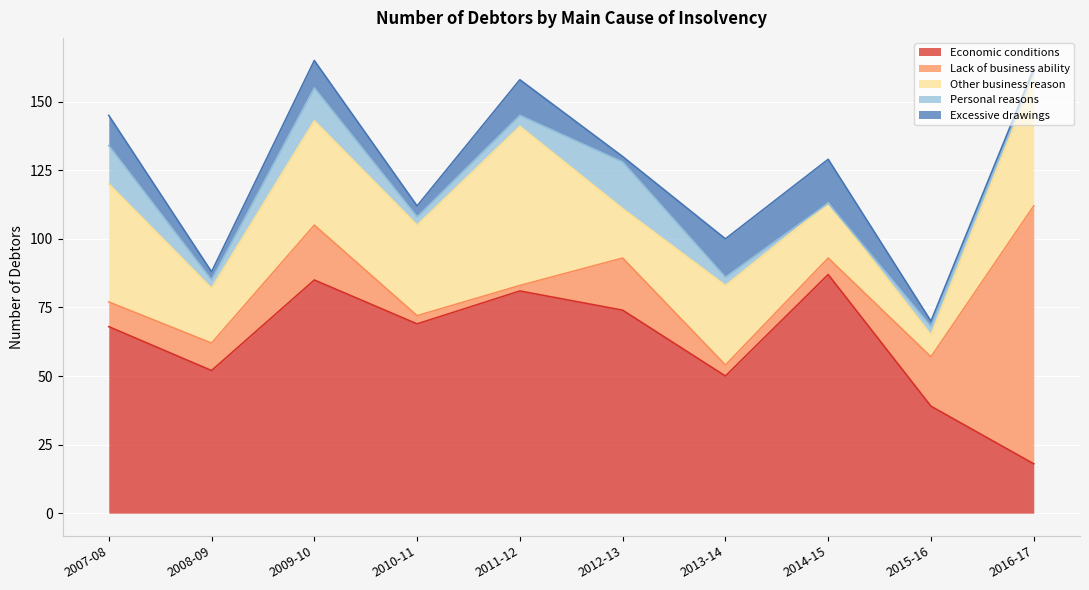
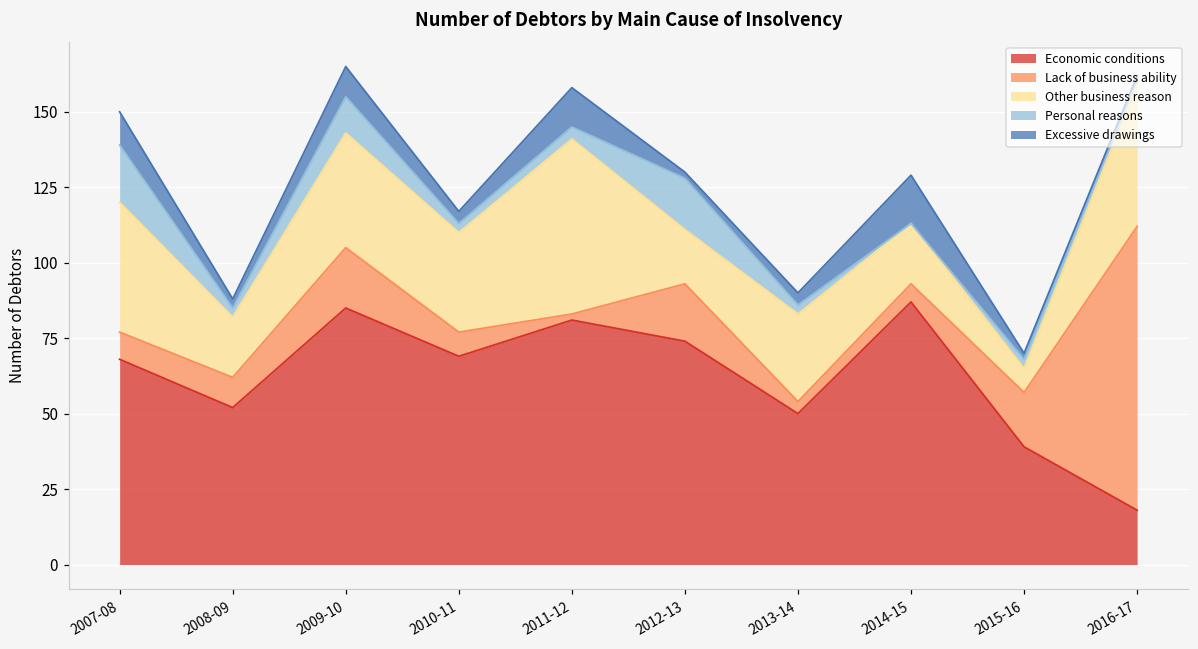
  {
    "Economic conditions": {
      "2007-08": 68,
      "2008-09": 52,
      "2009-10": 85,
      "2010-11": 69,
      "2011-12": 81,
      "2012-13": 74,
      "2013-14": 50,
      "2014-15": 87,
      "2015-16": 39,
      "2016-17": 18
    },
    "Lack of business ability": {
      "2007-08": 9,
      "2008-09": 10,
      "2009-10": 20,
-     "2010-11": 3,
+     "2010-11": 8,
      "2011-12": 2,
      "2012-13": 19,
      "2013-14": 4,
      "2014-15": 6,
      "2015-16": 18,
      "2016-17": 94
    },
    "Other business reason": {
      "2007-08": 43,
      "2008-09": 20,
      "2009-10": 38,
      "2010-11": 33,
      "2011-12": 58,
      "2012-13": 18,
      "2013-14": 29,
      "2015-16": 8
    },
    "Personal reasons": {
-     "2007-08": 14,
+     "2007-08": 19,
      "2008-09": 3,
      "2009-10": 12,
      "2010-11": 3,
      "2011-12": 4,
      "2012-13": 17,
      "2013-14": 3,
      "2015-16": 3
    },
    "Excessive drawings": {
      "2007-08": 11,
      "2008-09": 3,
      "2009-10": 10,
      "2010-11": 4,
      "2011-12": 13,
      "2012-13": 2,
-     "2013-14": 14,
+     "2013-14": 4,
      "2014-15": 16,
      "2015-16": 2
    }
  }
